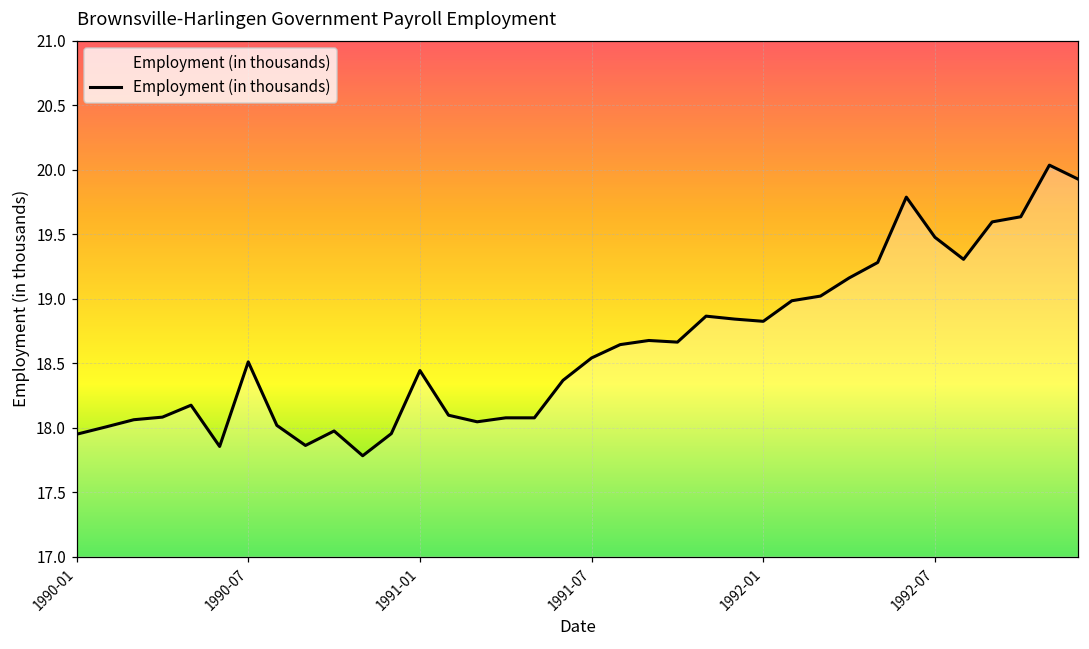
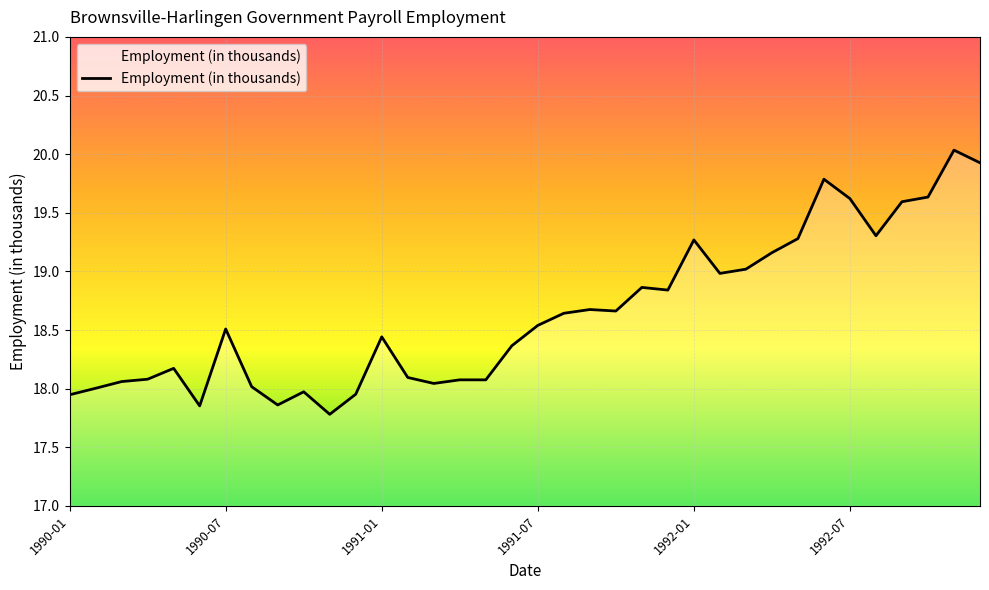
  {
    "1990-01": 17.95,
    "1990-07": 18.51,
    "1991-01": 18.44,
    "1991-07": 18.54,
-   "1992-01": 18.82,
-   "1992-07": 19.47
+   "1992-01": 19.27,
+   "1992-07": 19.62
  }
